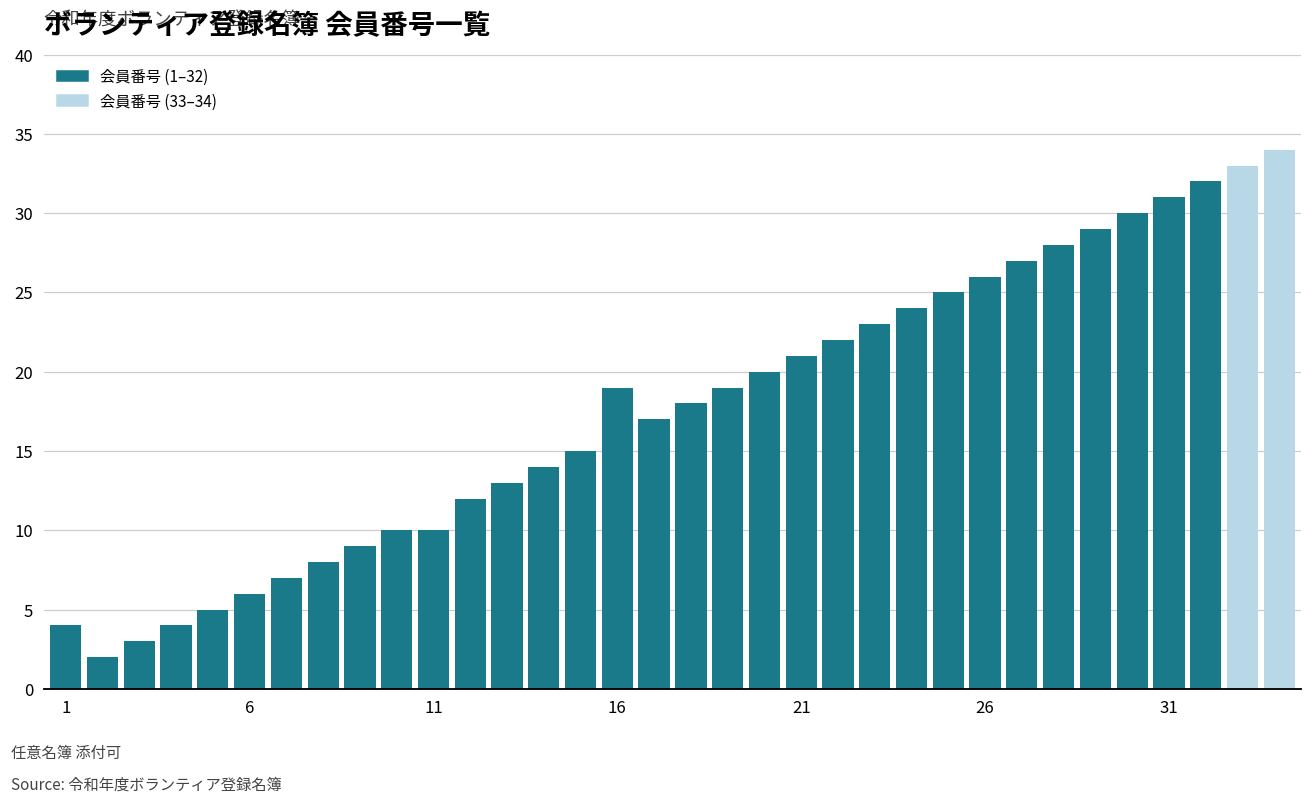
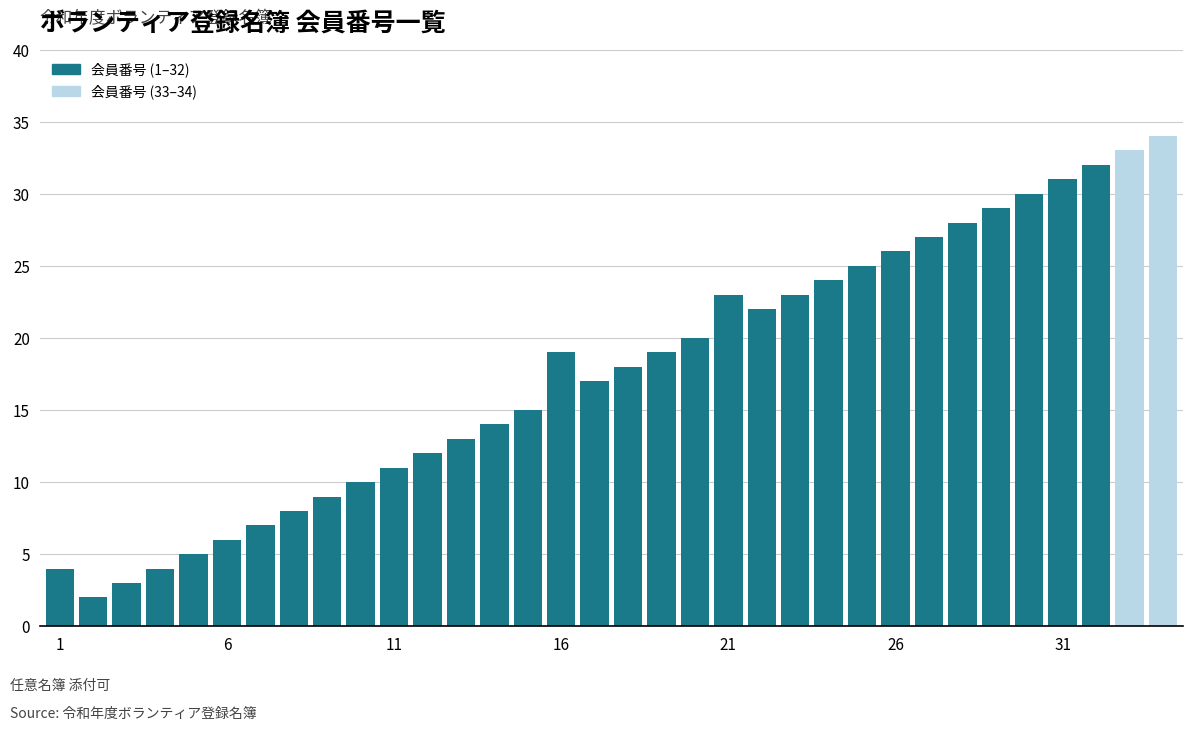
  {
    "1": 4,
    "6": 6,
-   "11": 10,
+   "11": 11,
    "16": 19,
-   "21": 21,
+   "21": 23,
    "26": 26,
    "31": 31
  }
